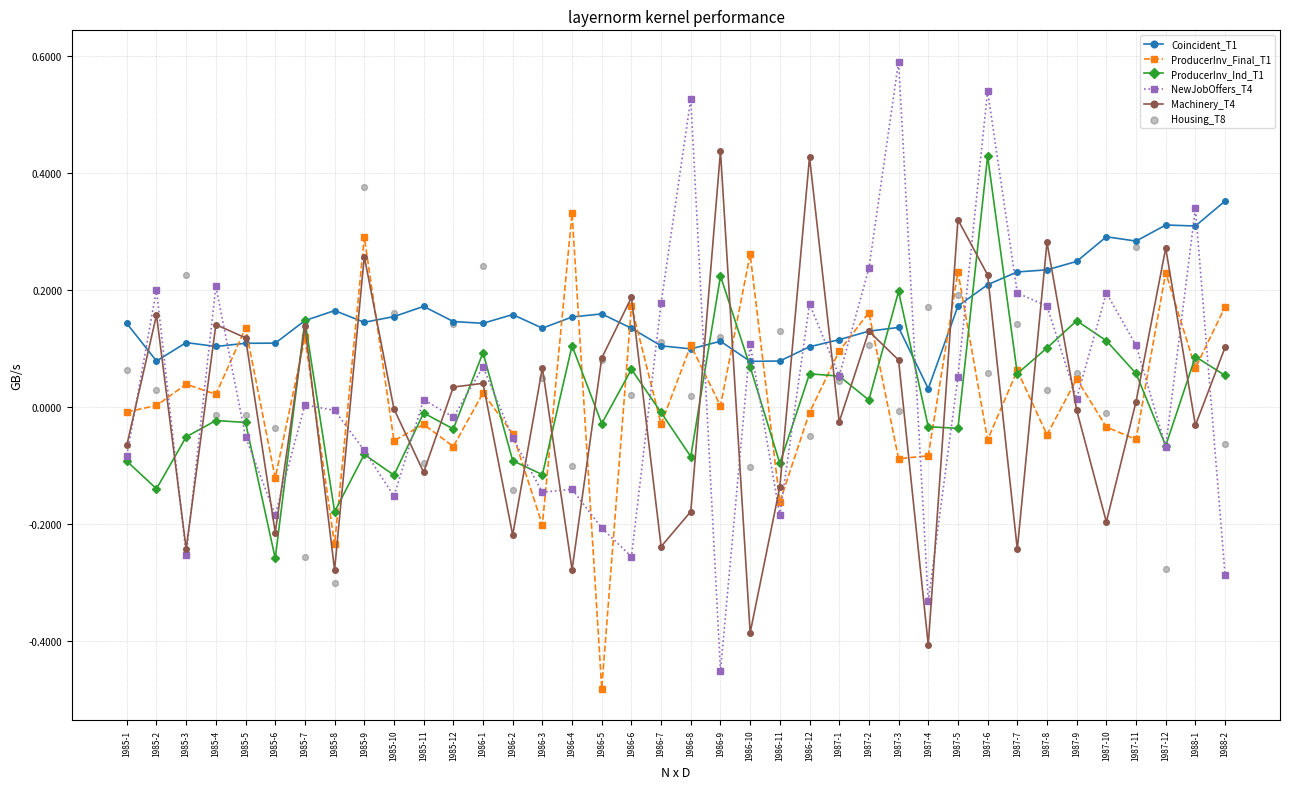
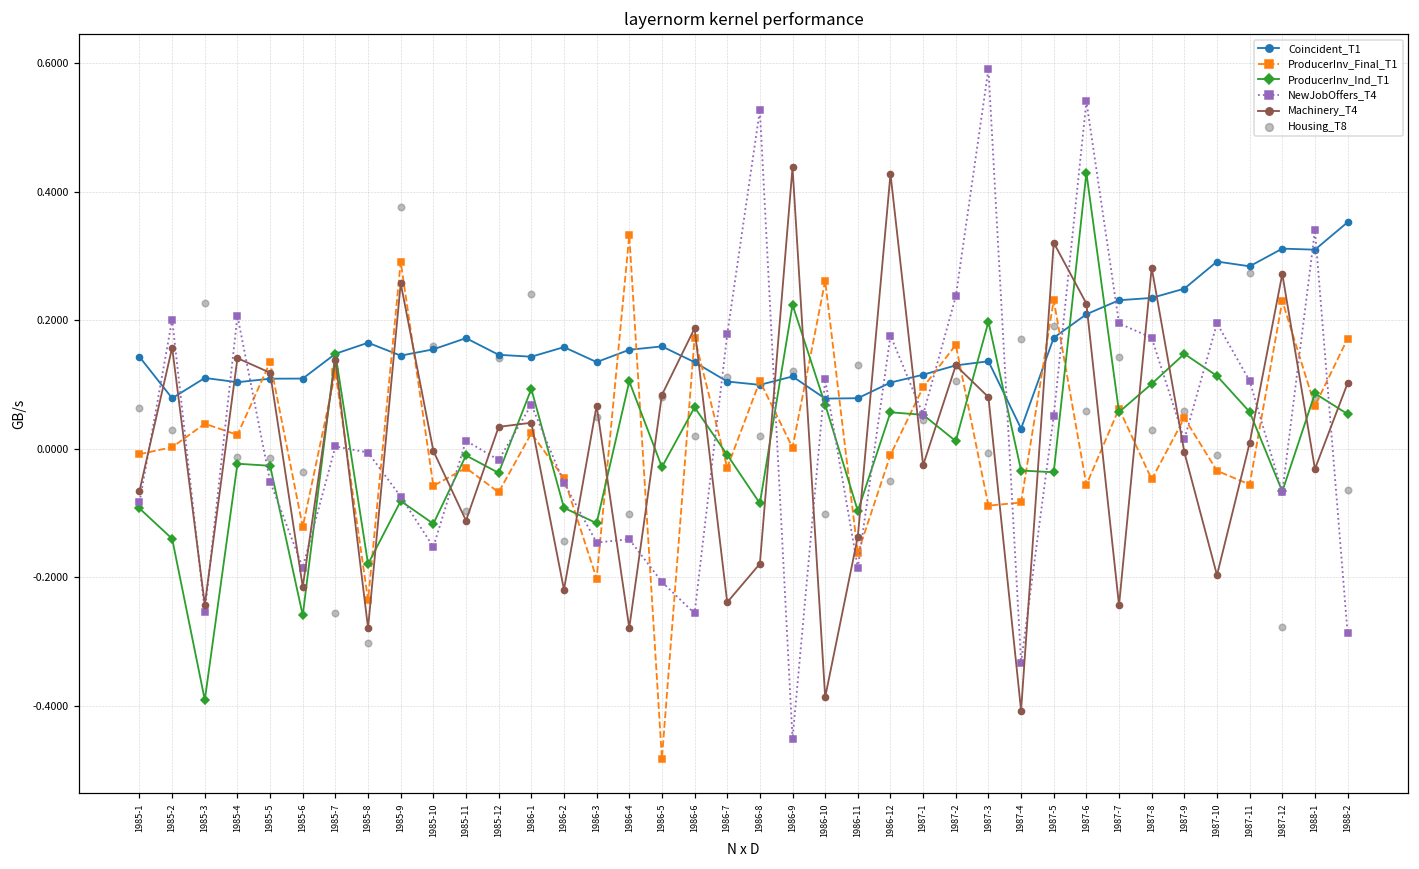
  {
    "Coincident_T1": {
      "1985-1": 0.14,
      "1985-2": 0.08,
      "1985-3": 0.11,
      "1985-4": 0.10,
      "1985-5": 0.11,
      "1985-6": 0.11,
      "1985-8": 0.16,
      "1985-9": 0.14,
      "1985-10": 0.15,
      "1985-11": 0.17,
      "1985-12": 0.15,
      "1986-1": 0.14,
      "1986-2": 0.16,
      "1986-3": 0.13,
      "1986-4": 0.15,
      "1986-5": 0.16,
      "1986-6": 0.13,
      "1986-7": 0.10,
      "1986-8": 0.10,
      "1986-9": 0.11,
      "1986-10": 0.08,
      "1986-11": 0.08,
      "1986-12": 0.10,
      "1987-1": 0.12,
      "1987-3": 0.14,
      "1987-4": 0.03,
      "1987-5": 0.17,
      "1987-6": 0.21,
      "1987-7": 0.23,
      "1987-8": 0.23,
      "1987-9": 0.25,
      "1987-10": 0.29,
      "1987-11": 0.28,
      "1987-12": 0.31,
      "1988-1": 0.31,
      "1988-2": 0.35
    },
    "ProducerInv_Final_T1": {
      "1985-1": -0.01,
      "1985-2": 0.00,
      "1985-3": 0.04,
      "1985-4": 0.02,
      "1985-5": 0.13,
      "1985-6": -0.12,
      "1985-7": 0.12,
      "1985-8": -0.24,
      "1985-9": 0.29,
      "1985-10": -0.06,
      "1985-11": -0.03,
      "1985-12": -0.07,
      "1986-1": 0.02,
      "1986-2": -0.05,
      "1986-3": -0.20,
      "1986-4": 0.33,
      "1986-5": -0.48,
      "1986-6": 0.17,
      "1986-7": -0.03,
      "1986-8": 0.11,
      "1986-9": 0.00,
      "1986-10": 0.26,
      "1986-11": -0.16,
      "1986-12": -0.01,
      "1987-1": 0.10,
      "1987-2": 0.16,
      "1987-3": -0.09,
      "1987-4": -0.08,
      "1987-5": 0.23,
      "1987-6": -0.06,
      "1987-7": 0.06,
      "1987-8": -0.05,
      "1987-9": 0.05,
      "1987-10": -0.03,
      "1987-11": -0.06,
      "1987-12": 0.23,
      "1988-1": 0.07,
      "1988-2": 0.17
    },
    "ProducerInv_Ind_T1": {
      "1985-1": -0.09,
      "1985-2": -0.14,
-     "1985-3": -0.05,
+     "1985-3": -0.39,
      "1985-4": -0.02,
      "1985-5": -0.03,
      "1985-6": -0.26,
      "1985-8": -0.18,
      "1985-9": -0.08,
      "1985-10": -0.12,
      "1985-11": -0.01,
      "1985-12": -0.04,
      "1986-1": 0.09,
      "1986-2": -0.09,
      "1986-3": -0.12,
      "1986-4": 0.10,
      "1986-5": -0.03,
      "1986-6": 0.06,
      "1986-7": -0.01,
      "1986-8": -0.09,
      "1986-9": 0.22,
      "1986-10": 0.07,
      "1986-11": -0.10,
      "1986-12": 0.06,
      "1987-2": 0.01,
      "1987-3": 0.20,
      "1987-4": -0.03,
      "1987-5": -0.04,
      "1987-6": 0.43,
      "1987-7": 0.06,
      "1987-8": 0.10,
      "1987-9": 0.15,
      "1987-10": 0.11,
      "1987-11": 0.06,
      "1988-1": 0.09,
      "1988-2": 0.05
    },
    "NewJobOffers_T4": {
      "1985-1": -0.08,
      "1985-2": 0.20,
      "1985-3": -0.25,
      "1985-4": 0.21,
      "1985-5": -0.05,
      "1985-6": -0.18,
      "1985-7": 0.00,
      "1985-8": -0.01,
      "1985-9": -0.07,
      "1985-10": -0.15,
      "1985-11": 0.01,
      "1985-12": -0.02,
      "1986-1": 0.07,
      "1986-2": -0.05,
      "1986-3": -0.15,
      "1986-4": -0.14,
      "1986-5": -0.21,
      "1986-6": -0.26,
      "1986-7": 0.18,
      "1986-8": 0.53,
      "1986-9": -0.45,
      "1986-10": 0.11,
      "1986-11": -0.19,
      "1986-12": 0.18,
      "1987-2": 0.24,
      "1987-3": 0.59,
      "1987-4": -0.33,
      "1987-5": 0.05,
      "1987-6": 0.54,
      "1987-7": 0.19,
      "1987-8": 0.17,
      "1987-9": 0.01,
      "1987-10": 0.19,
      "1987-11": 0.11,
      "1988-1": 0.34,
      "1988-2": -0.29
    },
    "Machinery_T4": {
      "1985-1": -0.07,
      "1985-2": 0.16,
      "1985-3": -0.24,
      "1985-4": 0.14,
      "1985-5": 0.12,
      "1985-6": -0.21,
      "1985-7": 0.14,
      "1985-8": -0.28,
      "1985-9": 0.26,
      "1985-10": 0.00,
      "1985-11": -0.11,
      "1985-12": 0.03,
      "1986-1": 0.04,
      "1986-2": -0.22,
      "1986-3": 0.07,
      "1986-4": -0.28,
      "1986-6": 0.19,
      "1986-7": -0.24,
      "1986-8": -0.18,
      "1986-9": 0.44,
      "1986-10": -0.39,
      "1986-11": -0.14,
      "1986-12": 0.43,
      "1987-1": -0.03,
      "1987-3": 0.08,
      "1987-4": -0.41,
      "1987-5": 0.32,
      "1987-6": 0.23,
      "1987-7": -0.24,
      "1987-8": 0.28,
      "1987-9": -0.01,
      "1987-10": -0.20,
      "1987-11": 0.01,
      "1987-12": 0.27,
      "1988-1": -0.03,
      "1988-2": 0.10
    }
  }
